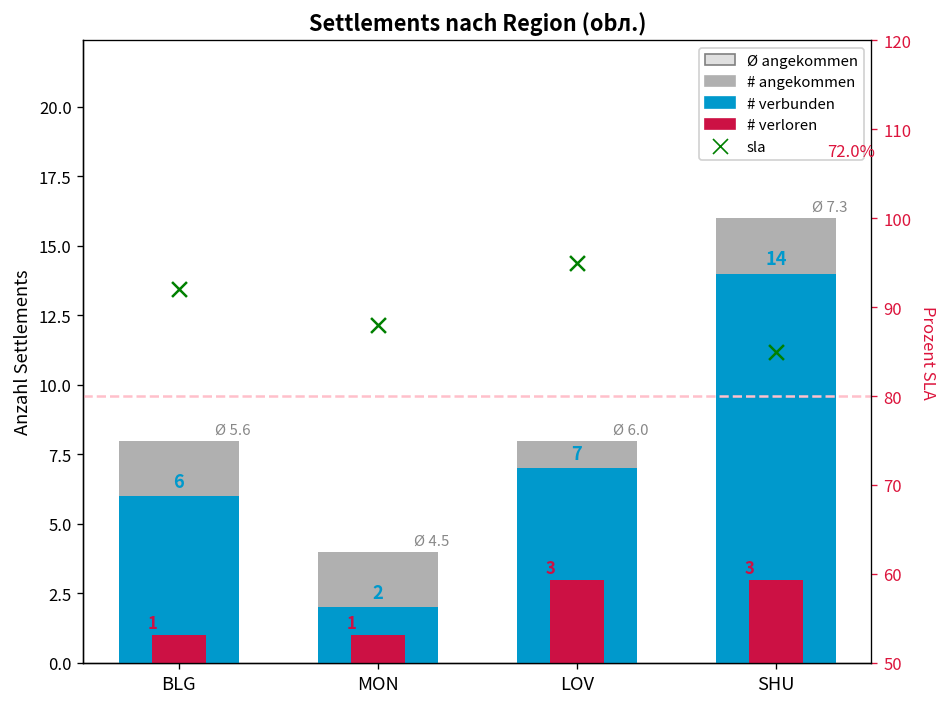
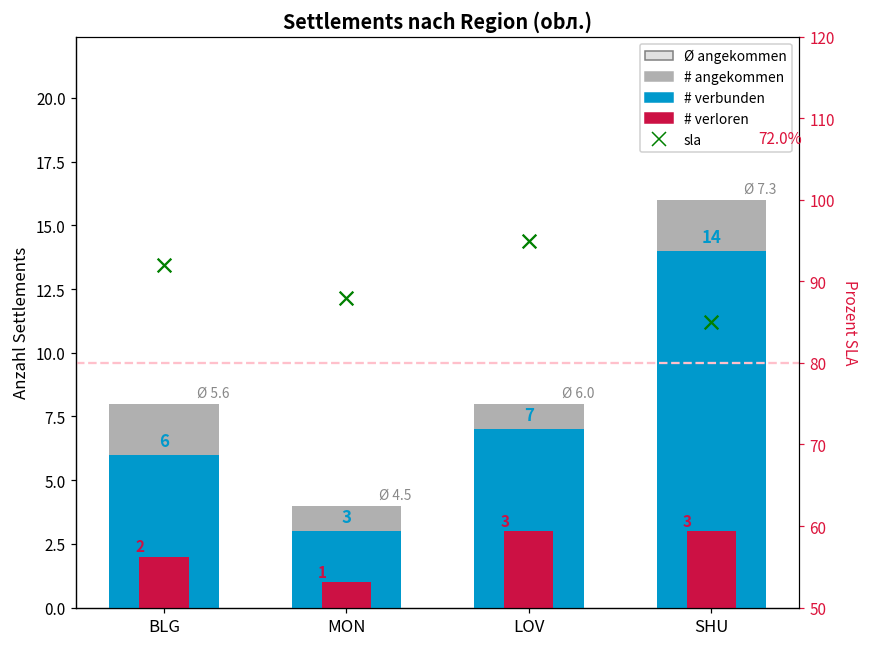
  {
    "# verbunden": {
-     "MON": 2
+     "MON": 3
    },
    "# verloren": {
-     "BLG": 1
+     "BLG": 2
    }
  }
